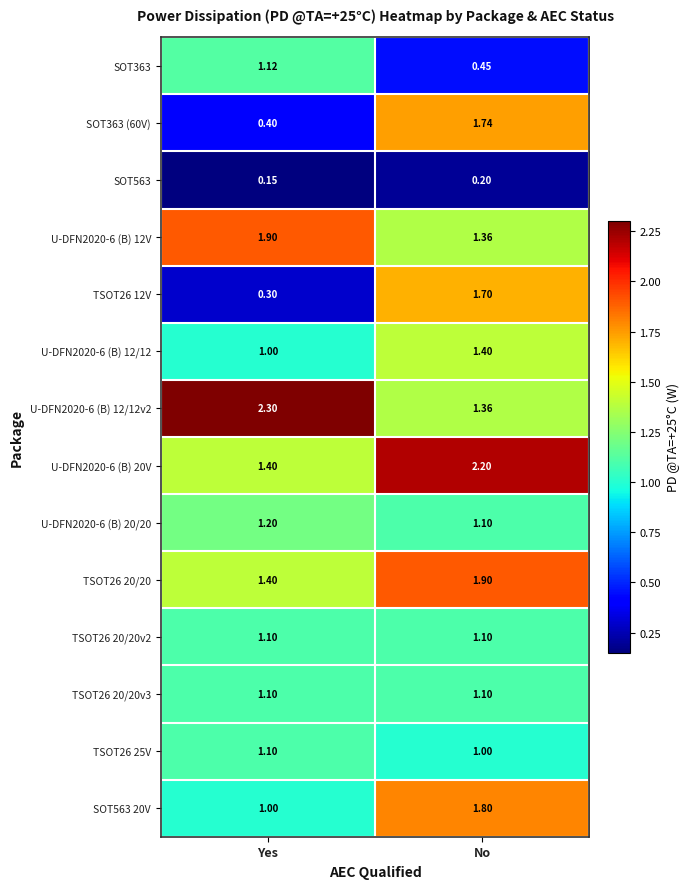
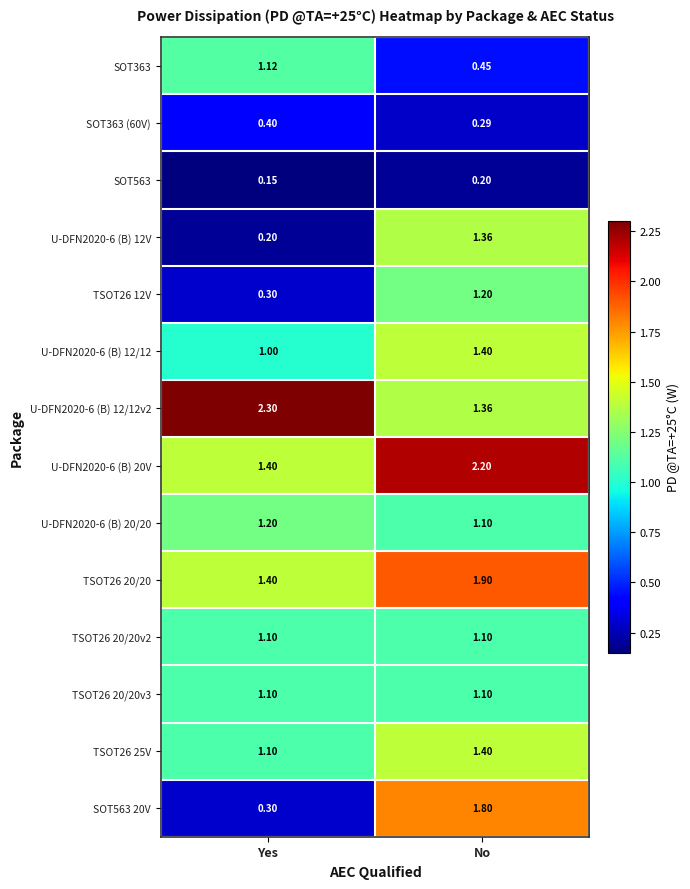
  {
    "SOT363": {
      "Yes": 1.12,
      "No": 0.45
    },
    "SOT363 (60V)": {
      "Yes": 0.40,
-     "No": 1.74
+     "No": 0.29
    },
    "SOT563": {
      "Yes": 0.15,
      "No": 0.20
    },
    "U-DFN2020-6 (B) 12V": {
-     "Yes": 1.90,
+     "Yes": 0.20,
      "No": 1.36
    },
    "TSOT26 12V": {
      "Yes": 0.30,
-     "No": 1.70
+     "No": 1.20
    },
    "U-DFN2020-6 (B) 12/12": {
      "Yes": 1.00,
      "No": 1.40
    },
    "U-DFN2020-6 (B) 12/12v2": {
      "Yes": 2.30,
      "No": 1.36
    },
    "U-DFN2020-6 (B) 20V": {
      "Yes": 1.40,
      "No": 2.20
    },
    "U-DFN2020-6 (B) 20/20": {
      "Yes": 1.20,
      "No": 1.10
    },
    "TSOT26 20/20": {
      "Yes": 1.40,
      "No": 1.90
    },
    "TSOT26 20/20v2": {
      "Yes": 1.10,
      "No": 1.10
    },
    "TSOT26 20/20v3": {
      "Yes": 1.10,
      "No": 1.10
    },
    "TSOT26 25V": {
      "Yes": 1.10,
-     "No": 1.00
+     "No": 1.40
    },
    "SOT563 20V": {
-     "Yes": 1.00,
+     "Yes": 0.30,
      "No": 1.80
    }
  }
